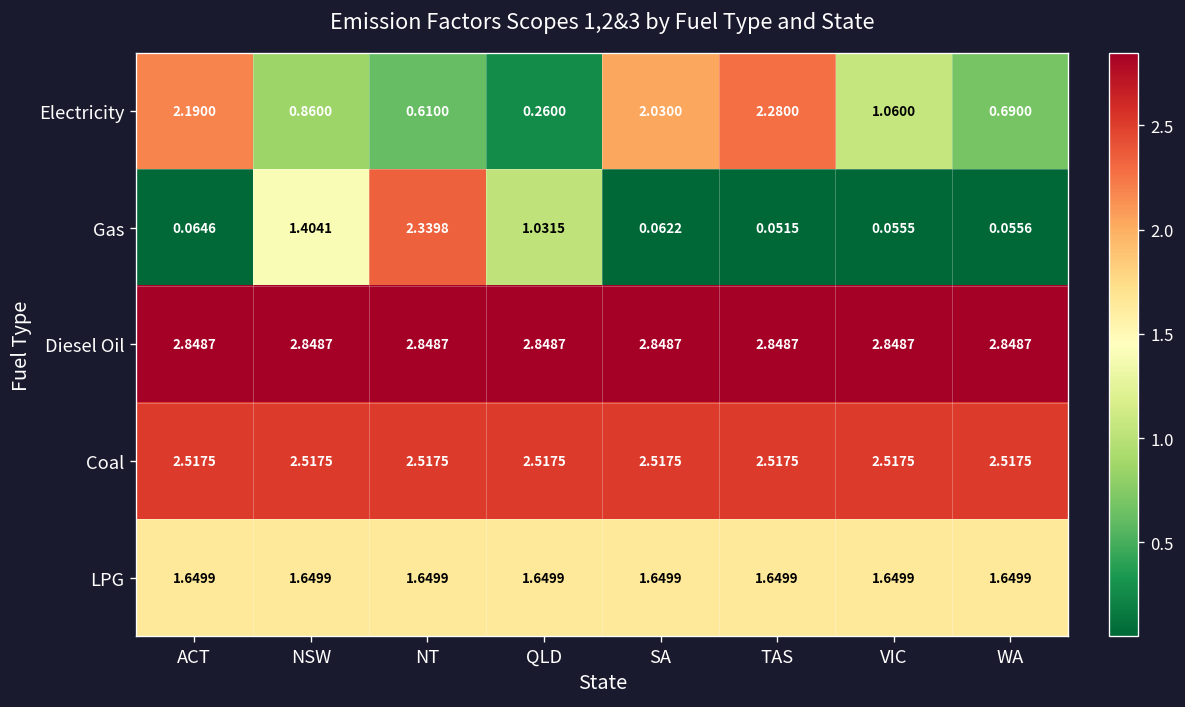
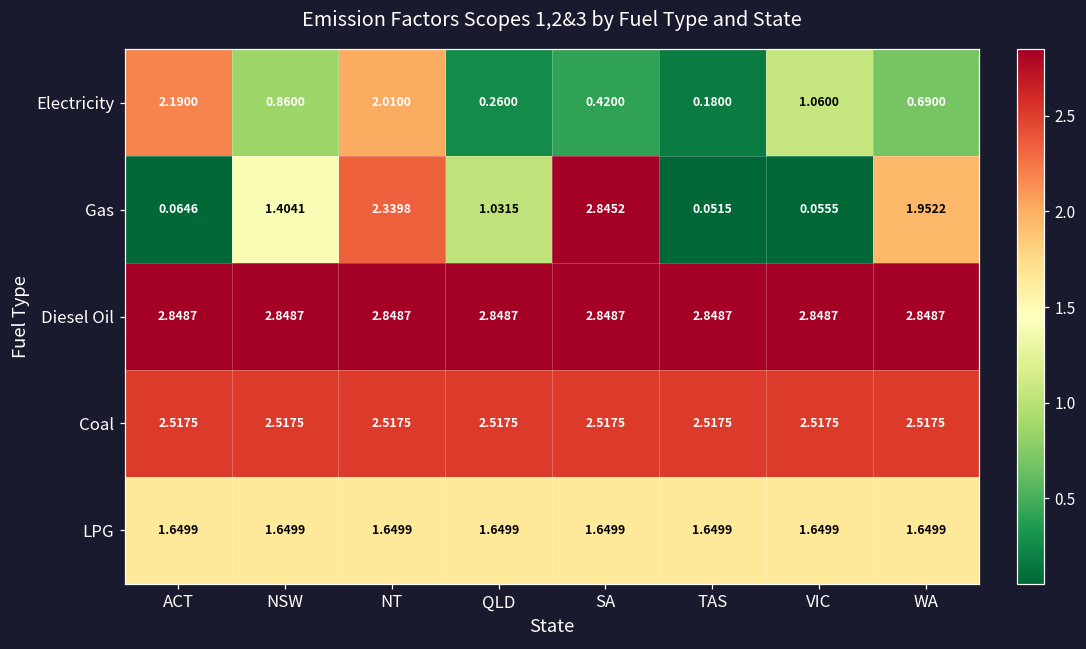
  {
    "Electricity": {
      "ACT": 2.1900,
      "NSW": 0.8600,
-     "NT": 0.6100,
+     "NT": 2.0100,
      "QLD": 0.2600,
-     "SA": 2.0300,
-     "TAS": 2.2800,
+     "SA": 0.4200,
+     "TAS": 0.1800,
      "VIC": 1.0600,
      "WA": 0.6900
    },
    "Gas": {
      "ACT": 0.0646,
      "NSW": 1.4041,
      "NT": 2.3398,
      "QLD": 1.0315,
-     "SA": 0.0622,
+     "SA": 2.8452,
      "TAS": 0.0515,
      "VIC": 0.0555,
-     "WA": 0.0556
+     "WA": 1.9522
    },
    "Diesel Oil": {
      "ACT": 2.8487,
      "NSW": 2.8487,
      "NT": 2.8487,
      "QLD": 2.8487,
      "SA": 2.8487,
      "TAS": 2.8487,
      "VIC": 2.8487,
      "WA": 2.8487
    },
    "Coal": {
      "ACT": 2.5175,
      "NSW": 2.5175,
      "NT": 2.5175,
      "QLD": 2.5175,
      "SA": 2.5175,
      "TAS": 2.5175,
      "VIC": 2.5175,
      "WA": 2.5175
    },
    "LPG": {
      "ACT": 1.6499,
      "NSW": 1.6499,
      "NT": 1.6499,
      "QLD": 1.6499,
      "SA": 1.6499,
      "TAS": 1.6499,
      "VIC": 1.6499,
      "WA": 1.6499
    }
  }
